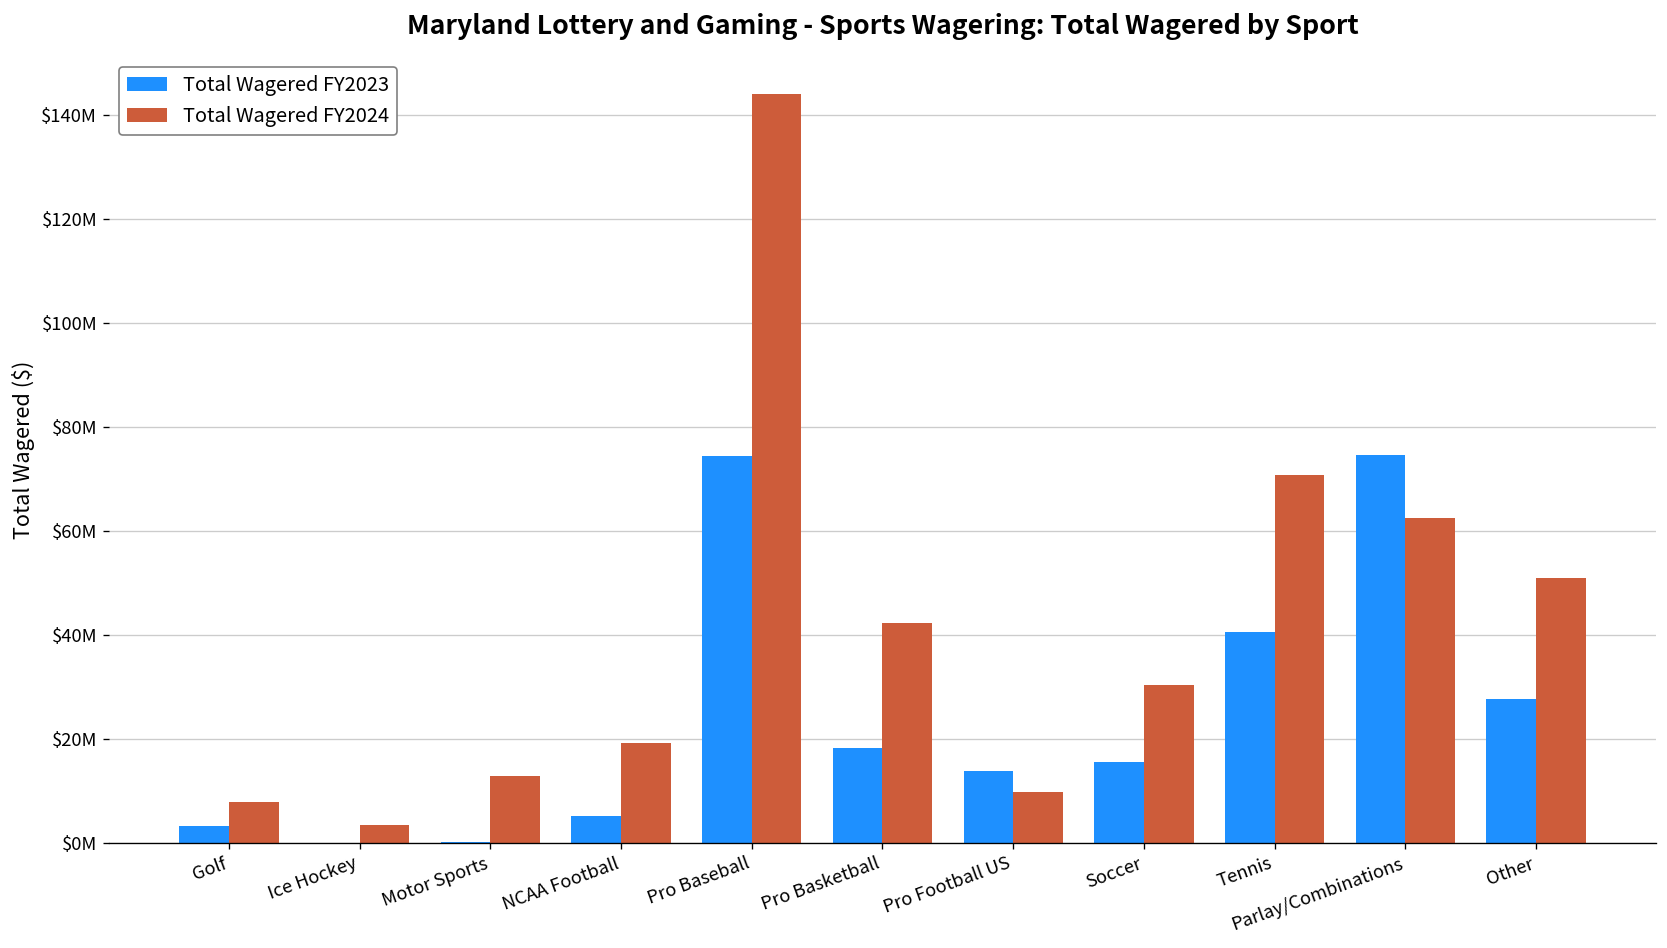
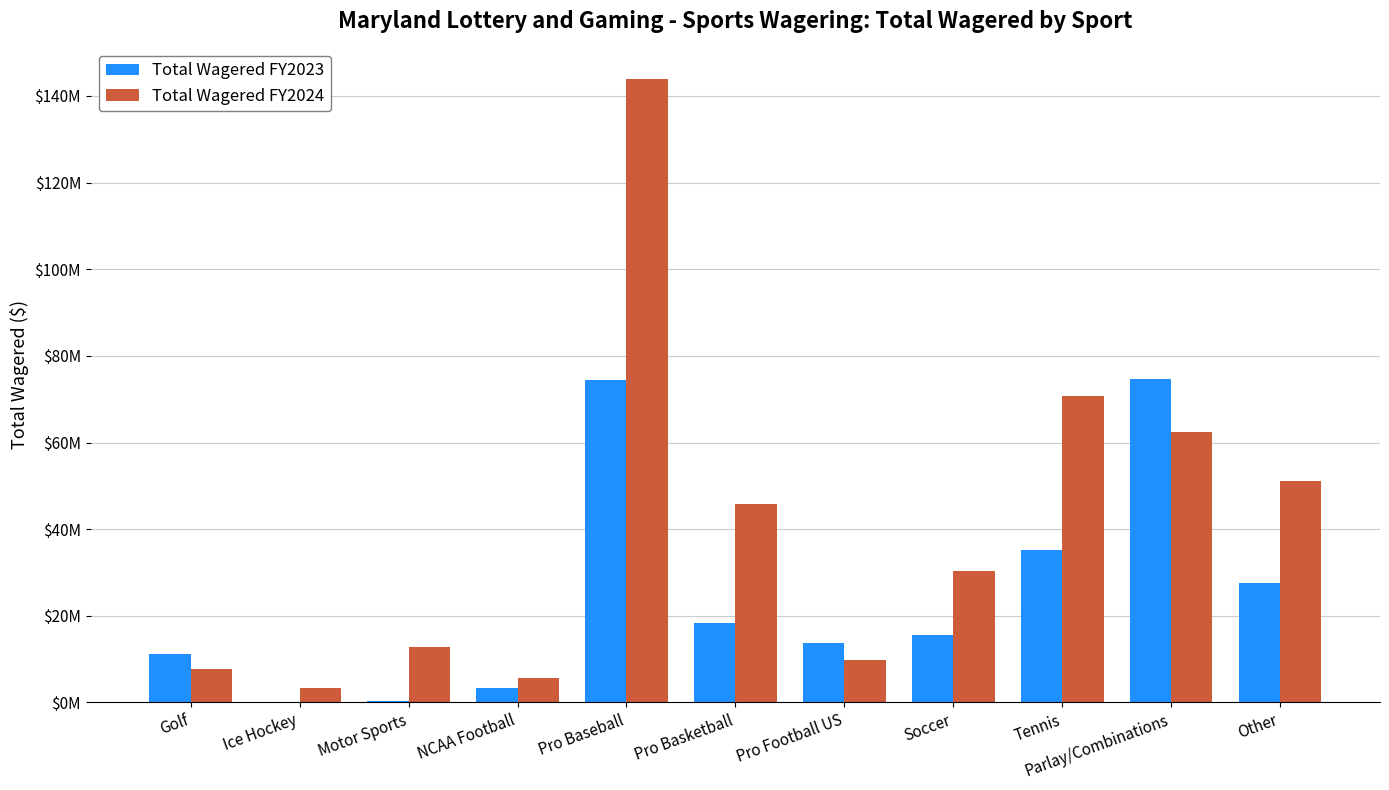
  {
    "Total Wagered FY2023": {
-     "Golf": "$3000000",
-     "NCAA Football": "$5000000",
+     "Golf": "$11000000",
+     "NCAA Football": "$3000000",
      "Pro Baseball": "$74000000",
      "Pro Basketball": "$18000000",
      "Pro Football US": "$14000000",
      "Soccer": "$16000000",
-     "Tennis": "$41000000",
+     "Tennis": "$35000000",
      "Parlay/Combinations": "$75000000",
      "Other": "$28000000"
    },
    "Total Wagered FY2024": {
      "Golf": "$8000000",
      "Ice Hockey": "$3000000",
      "Motor Sports": "$13000000",
-     "NCAA Football": "$19000000",
+     "NCAA Football": "$6000000",
      "Pro Baseball": "$144000000",
-     "Pro Basketball": "$42000000",
+     "Pro Basketball": "$46000000",
      "Pro Football US": "$10000000",
      "Soccer": "$30000000",
      "Tennis": "$71000000",
      "Parlay/Combinations": "$62000000",
      "Other": "$51000000"
    }
  }
